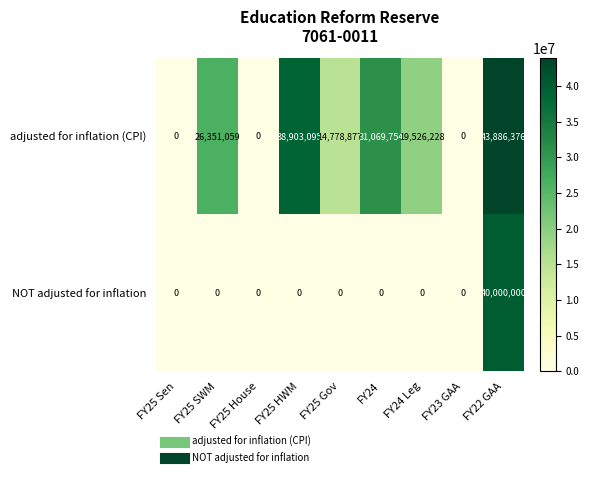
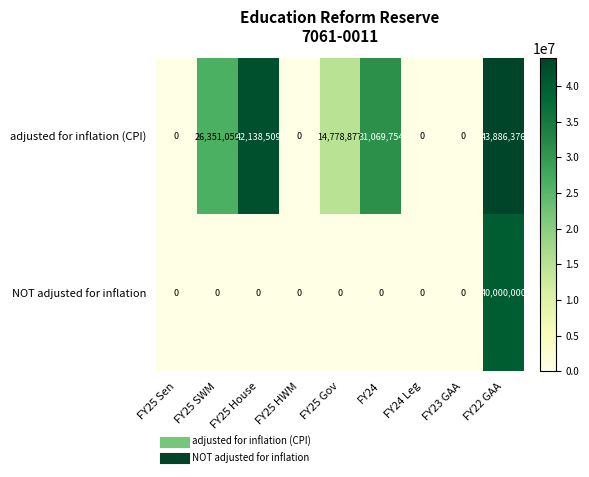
  {
    "adjusted for inflation (CPI)": {
      "FY25 Sen": "0",
      "FY25 SWM": "26,351,059",
-     "FY25 House": "0",
-     "FY25 HWM": "38,903,095",
+     "FY25 House": "42,138,509",
+     "FY25 HWM": "0",
      "FY25 Gov": "14,778,877",
      "FY24": "31,069,754",
-     "FY24 Leg": "19,526,228",
+     "FY24 Leg": "0",
      "FY23 GAA": "0",
      "FY22 GAA": "43,886,376"
    },
    "NOT adjusted for inflation": {
      "FY25 Sen": "0",
      "FY25 SWM": "0",
      "FY25 House": "0",
      "FY25 HWM": "0",
      "FY25 Gov": "0",
      "FY24": "0",
      "FY24 Leg": "0",
      "FY23 GAA": "0",
      "FY22 GAA": "40,000,000"
    }
  }
